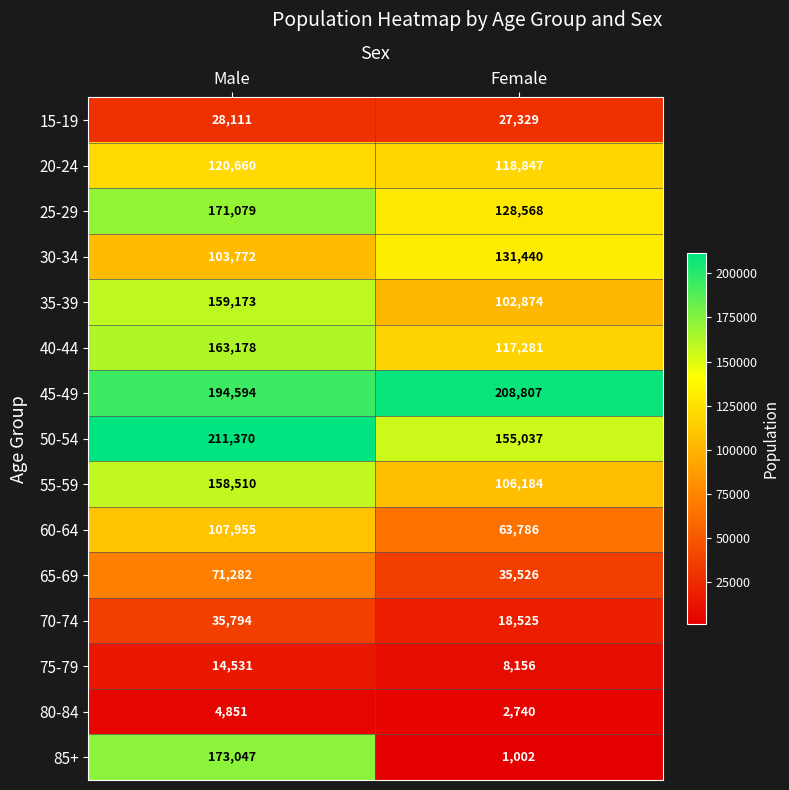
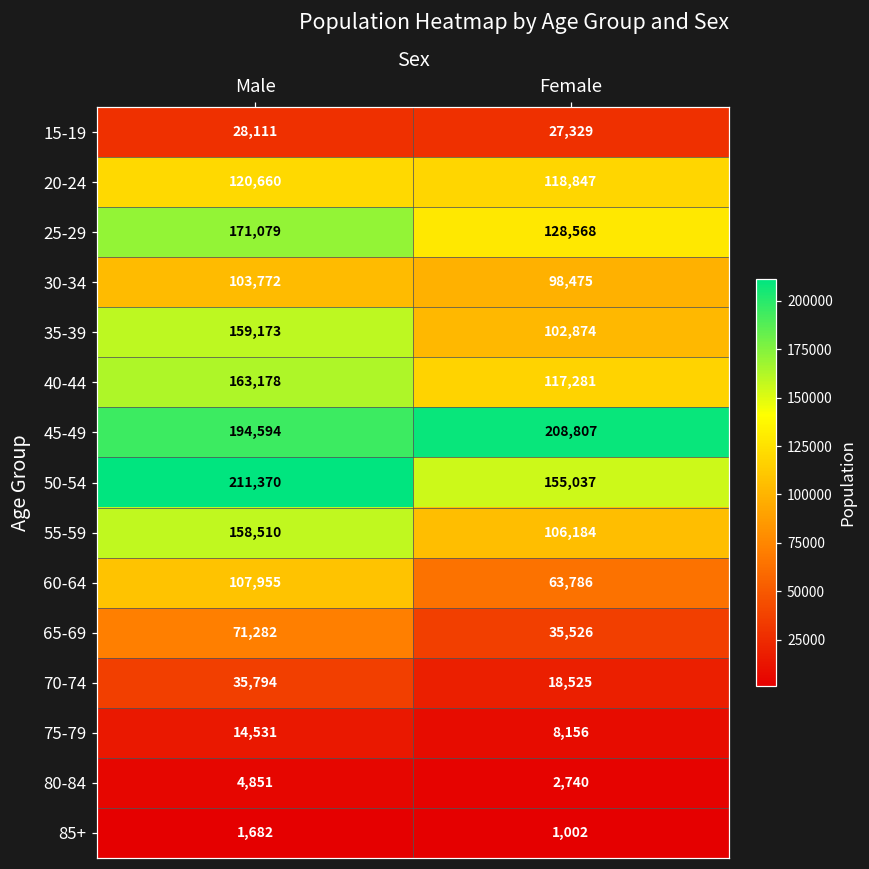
  {
    "15-19": {
      "Male": "28,111",
      "Female": "27,329"
    },
    "20-24": {
      "Male": "120,660",
      "Female": "118,847"
    },
    "25-29": {
      "Male": "171,079",
      "Female": "128,568"
    },
    "30-34": {
      "Male": "103,772",
-     "Female": "131,440"
+     "Female": "98,475"
    },
    "35-39": {
      "Male": "159,173",
      "Female": "102,874"
    },
    "40-44": {
      "Male": "163,178",
      "Female": "117,281"
    },
    "45-49": {
      "Male": "194,594",
      "Female": "208,807"
    },
    "50-54": {
      "Male": "211,370",
      "Female": "155,037"
    },
    "55-59": {
      "Male": "158,510",
      "Female": "106,184"
    },
    "60-64": {
      "Male": "107,955",
      "Female": "63,786"
    },
    "65-69": {
      "Male": "71,282",
      "Female": "35,526"
    },
    "70-74": {
      "Male": "35,794",
      "Female": "18,525"
    },
    "75-79": {
      "Male": "14,531",
      "Female": "8,156"
    },
    "80-84": {
      "Male": "4,851",
      "Female": "2,740"
    },
    "85+": {
-     "Male": "173,047",
+     "Male": "1,682",
      "Female": "1,002"
    }
  }
